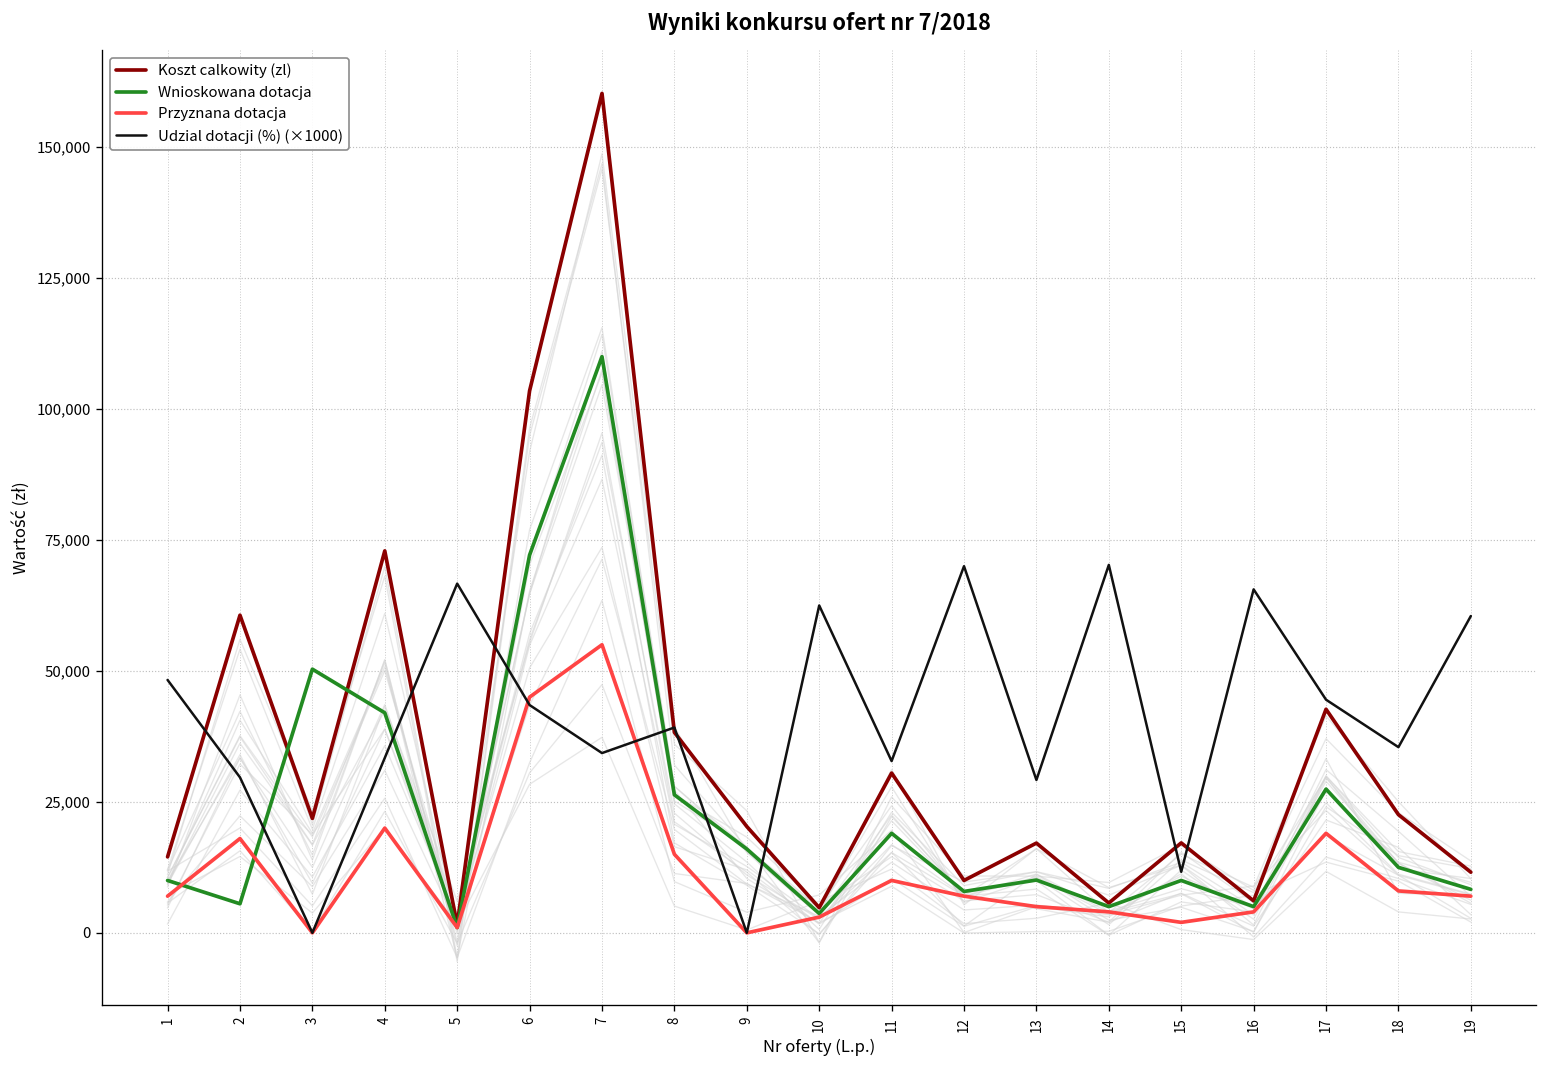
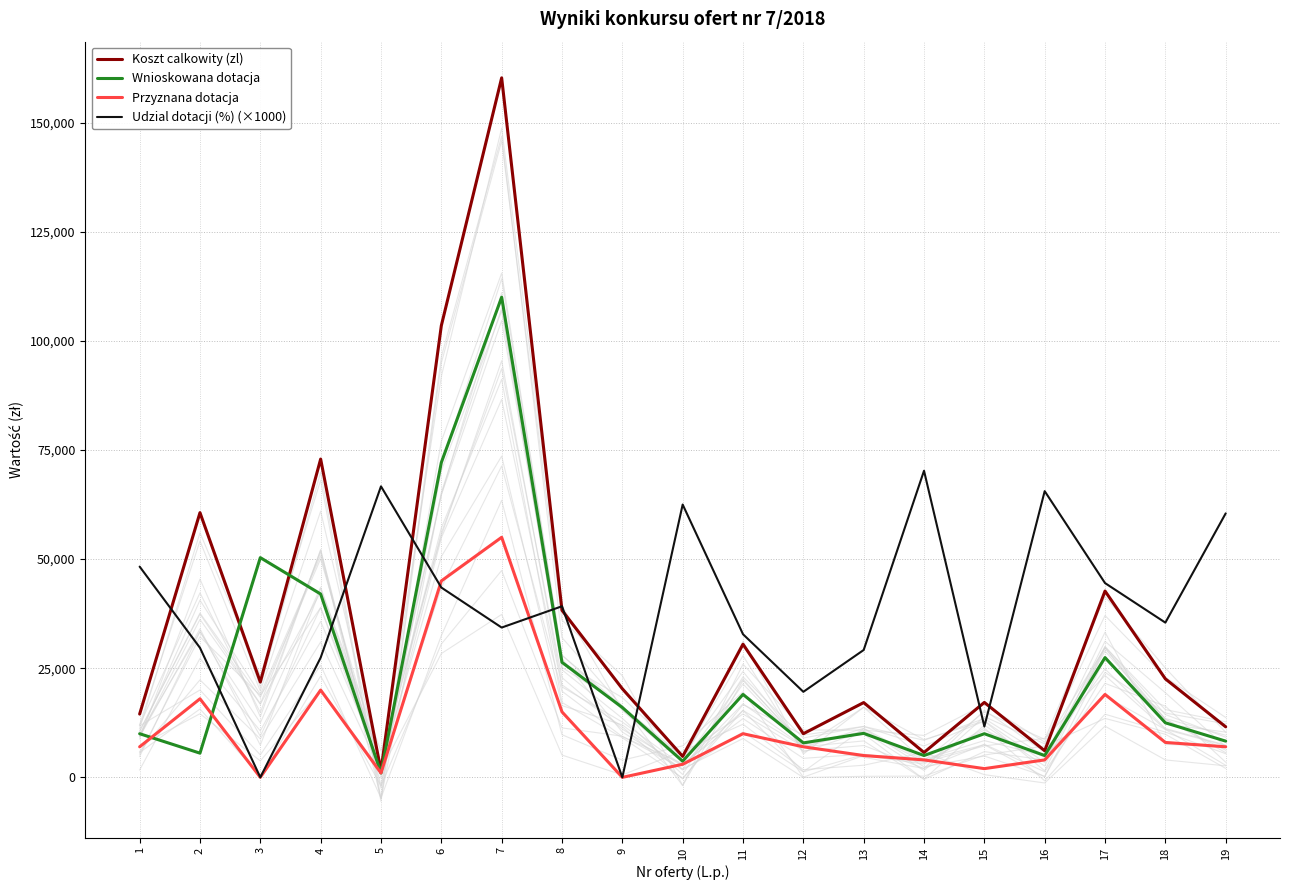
  {
    "Koszt calkowity (zl)": {
      "3": "22,000",
      "4": "73,000",
      "6": "103,000",
      "7": "160,000",
      "8": "38,000",
      "9": "20,000",
      "11": "31,000",
      "13": "17,000",
      "17": "43,000",
      "19": "12,000"
    },
    "Wnioskowana dotacja": {
      "2": "6,000",
      "3": "50,000",
      "7": "110,000",
      "14": "5,000",
      "15": "10,000",
      "19": "8,000"
    },
    "Przyznana dotacja": {
      "2": "18,000",
      "6": "45,000",
      "7": "55,000",
      "8": "15,000",
      "15": "2,000"
    },
    "Udzial dotacji (%) (×1000)": {
      "1": "48,000",
      "2": "30,000",
-     "4": "33,000",
+     "4": "27,000",
      "5": "67,000",
      "7": "34,000",
      "10": "63,000",
      "11": "33,000",
-     "12": "70,000",
+     "12": "20,000",
      "13": "29,000",
      "14": "70,000",
      "16": "66,000",
      "17": "45,000",
      "18": "35,000",
      "19": "60,000"
    }
  }
